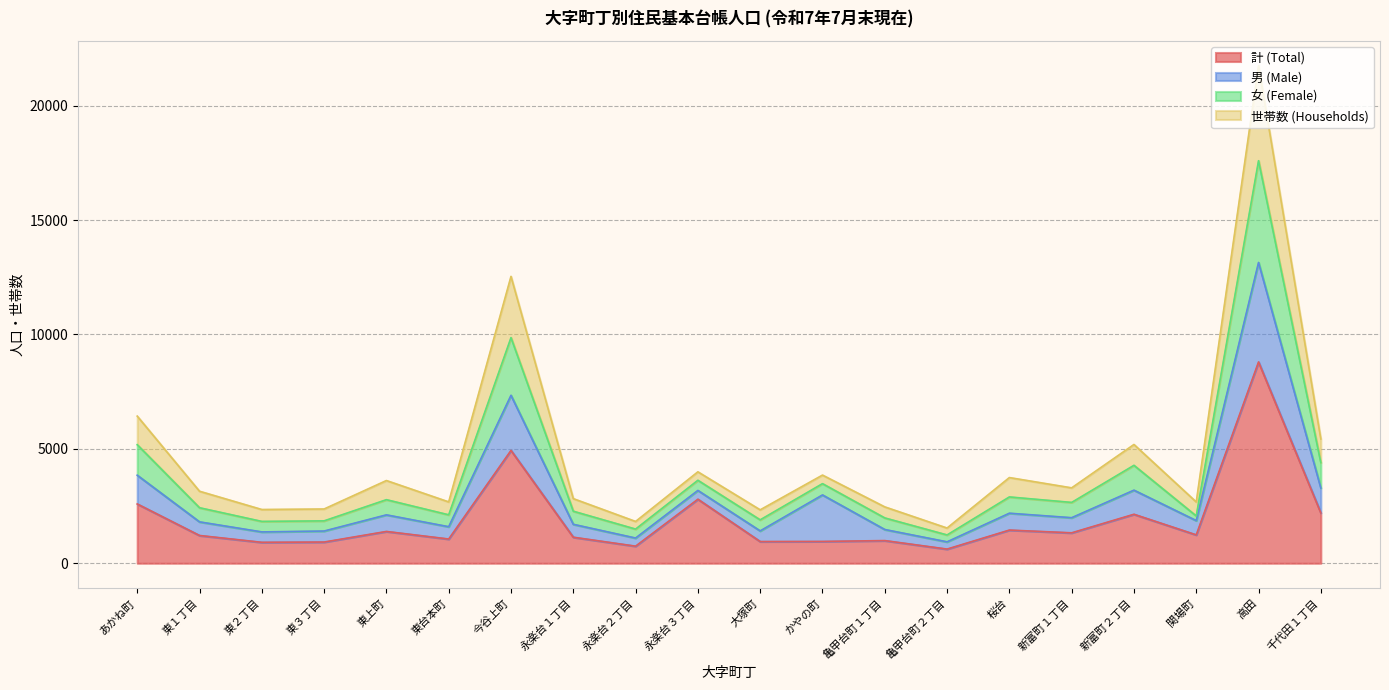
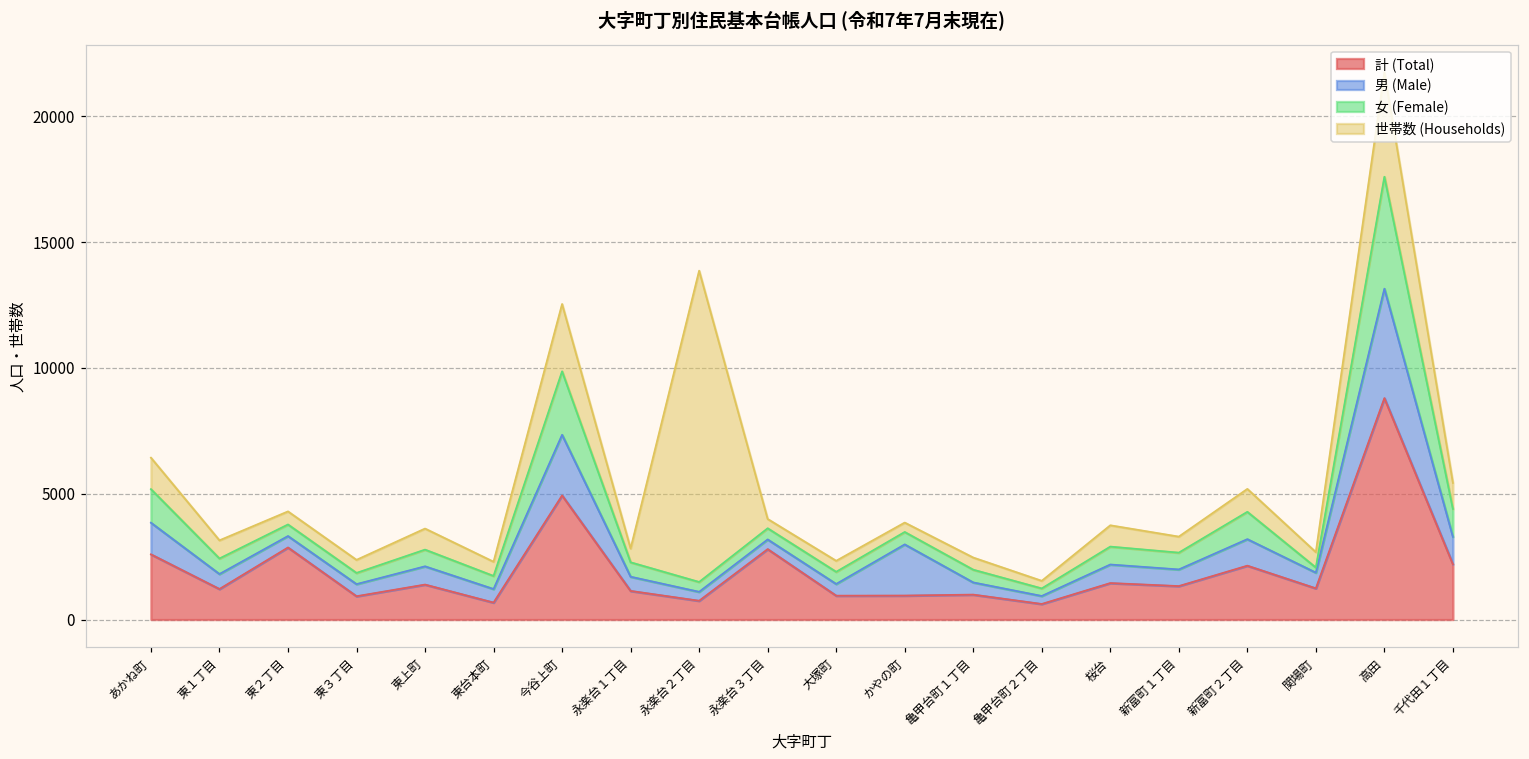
  {
    "計 (Total)": {
      "あかね町": 2600,
      "東１丁目": 1200,
-     "東２丁目": 900,
+     "東２丁目": 2900,
      "東３丁目": 900,
      "東上町": 1400,
-     "東台本町": 1100,
+     "東台本町": 700,
      "今谷上町": 4900,
      "永楽台１丁目": 1100,
      "永楽台２丁目": 700,
      "永楽台３丁目": 2800,
      "大塚町": 900,
      "かやの町": 1000,
      "亀甲台町１丁目": 1000,
      "亀甲台町２丁目": 600,
      "桜台": 1400,
      "新富町１丁目": 1300,
      "新富町２丁目": 2100,
      "関場町": 1200,
      "高田": 8800,
      "千代田１丁目": 2200
    },
    "男 (Male)": {
      "あかね町": 1300,
      "東１丁目": 600,
      "東２丁目": 500,
      "東３丁目": 500,
      "東上町": 700,
      "東台本町": 500,
      "今谷上町": 2400,
      "永楽台１丁目": 600,
      "永楽台２丁目": 400,
      "永楽台３丁目": 400,
      "大塚町": 500,
      "かやの町": 2000,
      "亀甲台町１丁目": 500,
      "亀甲台町２丁目": 300,
      "桜台": 700,
      "新富町１丁目": 700,
      "新富町２丁目": 1100,
      "関場町": 600,
      "高田": 4400,
      "千代田１丁目": 1100
    },
    "女 (Female)": {
      "あかね町": 1300,
      "東１丁目": 600,
      "東２丁目": 500,
      "東３丁目": 400,
      "東上町": 700,
      "東台本町": 500,
      "今谷上町": 2500,
      "永楽台１丁目": 600,
      "永楽台２丁目": 400,
      "永楽台３丁目": 400,
      "大塚町": 500,
      "かやの町": 500,
      "亀甲台町１丁目": 500,
      "亀甲台町２丁目": 300,
      "桜台": 700,
      "新富町１丁目": 700,
      "新富町２丁目": 1100,
      "関場町": 200,
      "高田": 4400,
      "千代田１丁目": 1100
    },
    "世帯数 (Households)": {
      "あかね町": 1300,
      "東１丁目": 700,
      "東２丁目": 500,
      "東３丁目": 500,
      "東上町": 800,
      "東台本町": 600,
      "今谷上町": 2700,
      "永楽台１丁目": 600,
-     "永楽台２丁目": 300,
+     "永楽台２丁目": 12400,
      "永楽台３丁目": 400,
      "大塚町": 400,
      "かやの町": 400,
      "亀甲台町１丁目": 500,
      "亀甲台町２丁目": 300,
      "桜台": 800,
      "新富町１丁目": 600,
      "新富町２丁目": 900,
      "関場町": 600,
      "千代田１丁目": 1000
    }
  }
